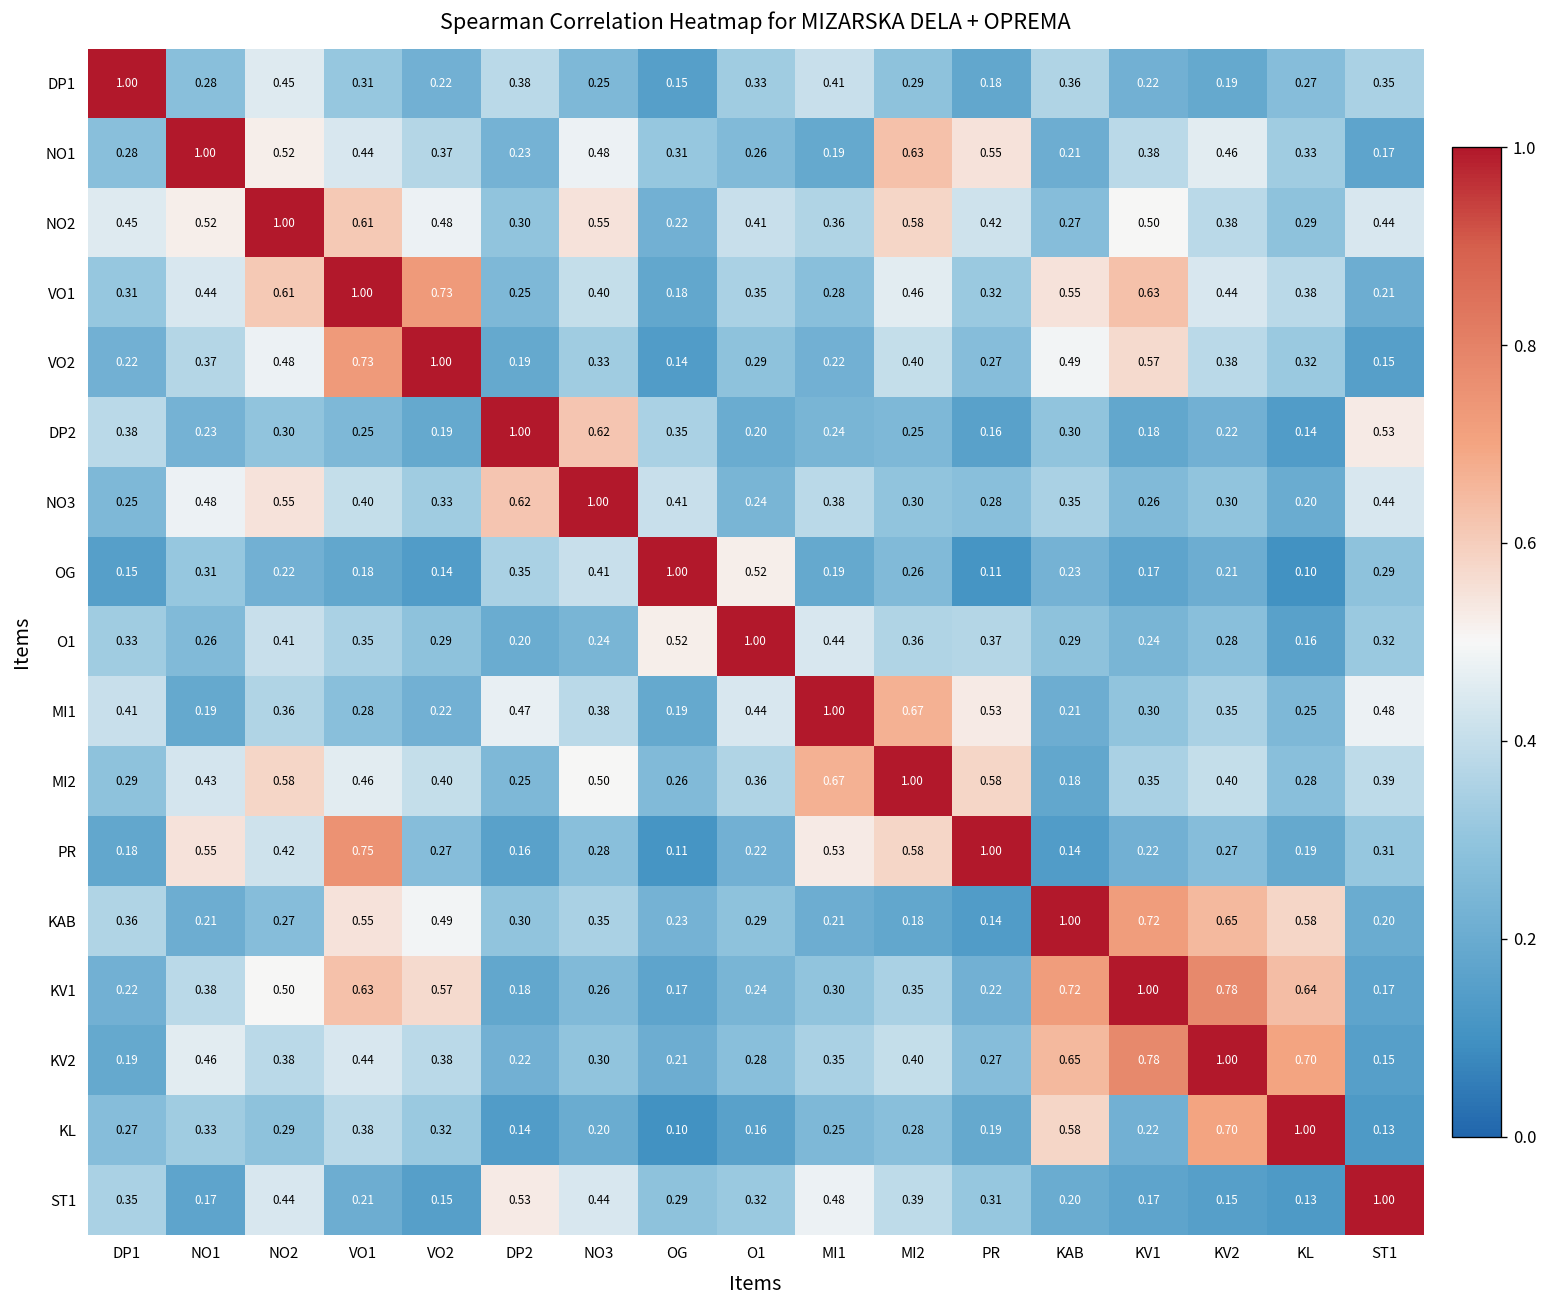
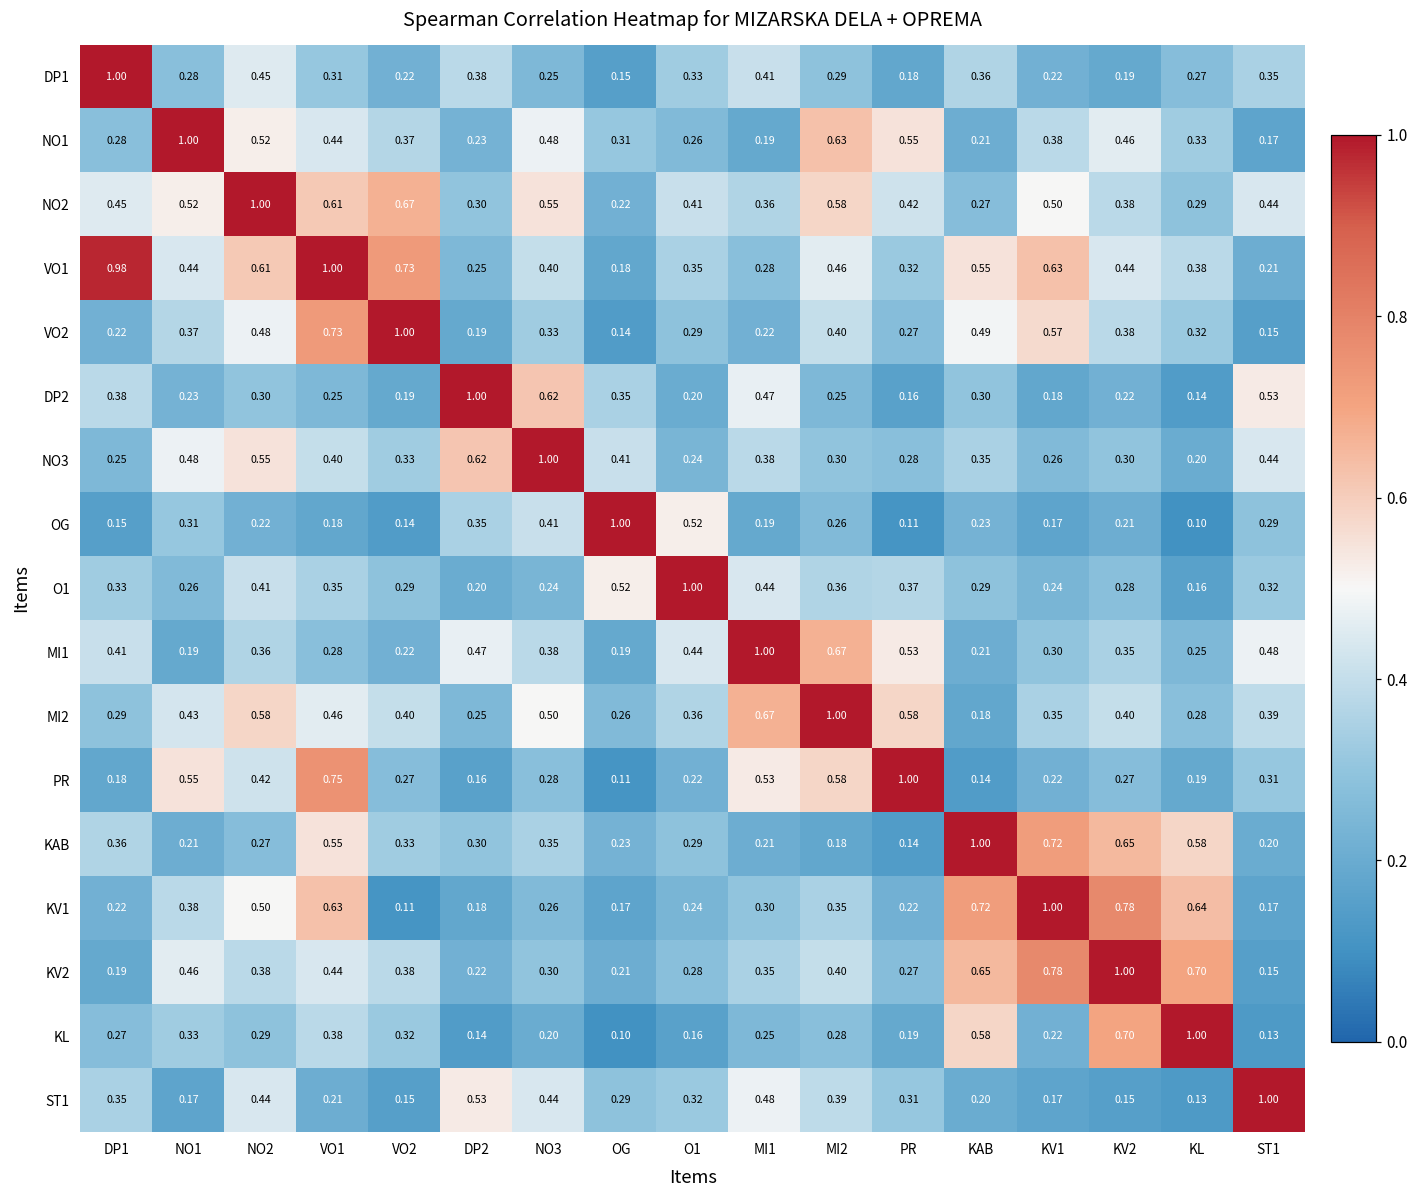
  {
    "NO2": {
      "DP1": 0.45,
      "NO1": 0.52,
      "NO2": 1.00,
      "VO1": 0.61,
-     "VO2": 0.48,
+     "VO2": 0.67,
      "DP2": 0.30,
      "NO3": 0.55,
      "OG": 0.22,
      "O1": 0.41,
      "MI1": 0.36,
      "MI2": 0.58,
      "PR": 0.42,
      "KAB": 0.27,
      "KV1": 0.50,
      "KV2": 0.38,
      "KL": 0.29,
      "ST1": 0.44
    },
    "VO1": {
-     "DP1": 0.31,
+     "DP1": 0.98,
      "NO1": 0.44,
      "NO2": 0.61,
      "VO1": 1.00,
      "VO2": 0.73,
      "DP2": 0.25,
      "NO3": 0.40,
      "OG": 0.18,
      "O1": 0.35,
      "MI1": 0.28,
      "MI2": 0.46,
      "PR": 0.32,
      "KAB": 0.55,
      "KV1": 0.63,
      "KV2": 0.44,
      "KL": 0.38,
      "ST1": 0.21
    },
    "DP2": {
      "DP1": 0.38,
      "NO1": 0.23,
      "NO2": 0.30,
      "VO1": 0.25,
      "VO2": 0.19,
      "DP2": 1.00,
      "NO3": 0.62,
      "OG": 0.35,
      "O1": 0.20,
-     "MI1": 0.24,
+     "MI1": 0.47,
      "MI2": 0.25,
      "PR": 0.16,
      "KAB": 0.30,
      "KV1": 0.18,
      "KV2": 0.22,
      "KL": 0.14,
      "ST1": 0.53
    },
    "KAB": {
      "DP1": 0.36,
      "NO1": 0.21,
      "NO2": 0.27,
      "VO1": 0.55,
-     "VO2": 0.49,
+     "VO2": 0.33,
      "DP2": 0.30,
      "NO3": 0.35,
      "OG": 0.23,
      "O1": 0.29,
      "MI1": 0.21,
      "MI2": 0.18,
      "PR": 0.14,
      "KAB": 1.00,
      "KV1": 0.72,
      "KV2": 0.65,
      "KL": 0.58,
      "ST1": 0.20
    },
    "KV1": {
      "DP1": 0.22,
      "NO1": 0.38,
      "NO2": 0.50,
      "VO1": 0.63,
-     "VO2": 0.57,
+     "VO2": 0.11,
      "DP2": 0.18,
      "NO3": 0.26,
      "OG": 0.17,
      "O1": 0.24,
      "MI1": 0.30,
      "MI2": 0.35,
      "PR": 0.22,
      "KAB": 0.72,
      "KV1": 1.00,
      "KV2": 0.78,
      "KL": 0.64,
      "ST1": 0.17
    }
  }
